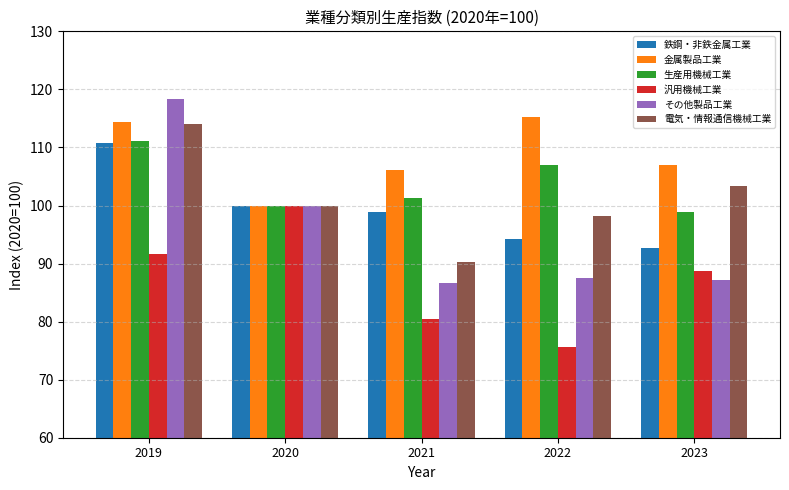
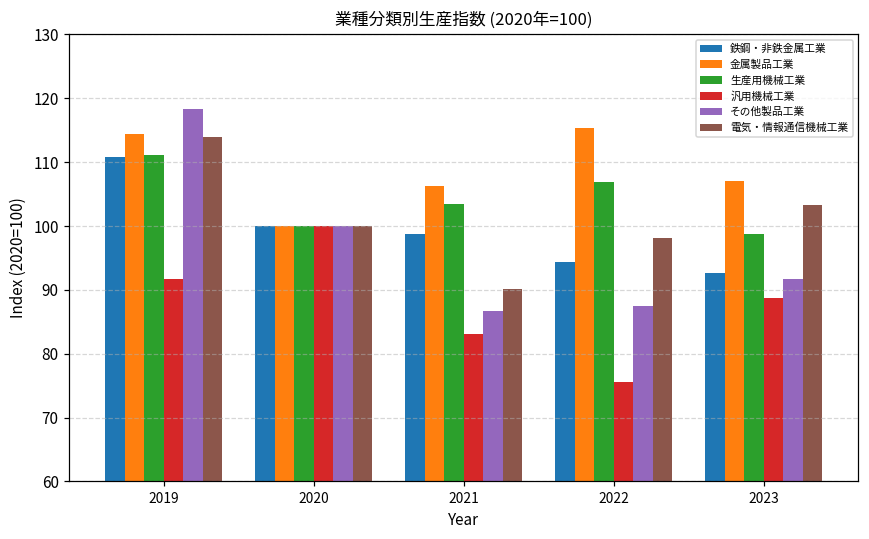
  {
    "鉄鋼・非鉄金属工業": {
      "2019": 111,
      "2020": 100,
      "2021": 99,
      "2022": 94,
      "2023": 93
    },
    "金属製品工業": {
      "2019": 114,
      "2020": 100,
      "2021": 106,
      "2022": 115,
      "2023": 107
    },
    "生産用機械工業": {
      "2019": 111,
      "2020": 100,
-     "2021": 101,
+     "2021": 104,
      "2022": 107,
      "2023": 99
    },
    "汎用機械工業": {
      "2019": 92,
      "2020": 100,
-     "2021": 80,
+     "2021": 83,
      "2022": 76,
      "2023": 89
    },
    "その他製品工業": {
      "2019": 118,
      "2020": 100,
      "2021": 87,
      "2022": 88,
-     "2023": 87
+     "2023": 92
    },
    "電気・情報通信機械工業": {
      "2019": 114,
      "2020": 100,
      "2021": 90,
      "2022": 98,
      "2023": 103
    }
  }
